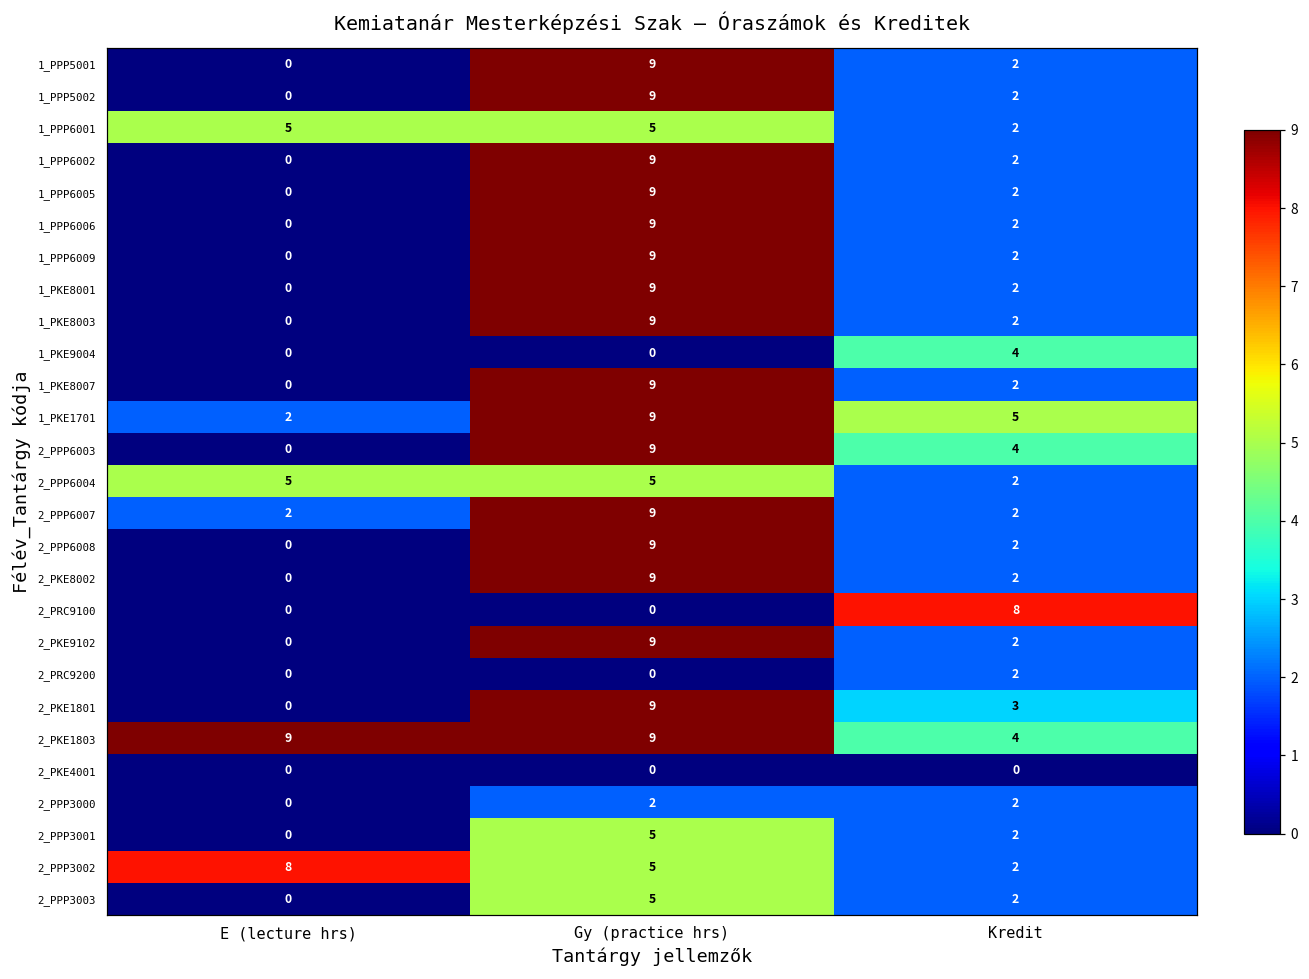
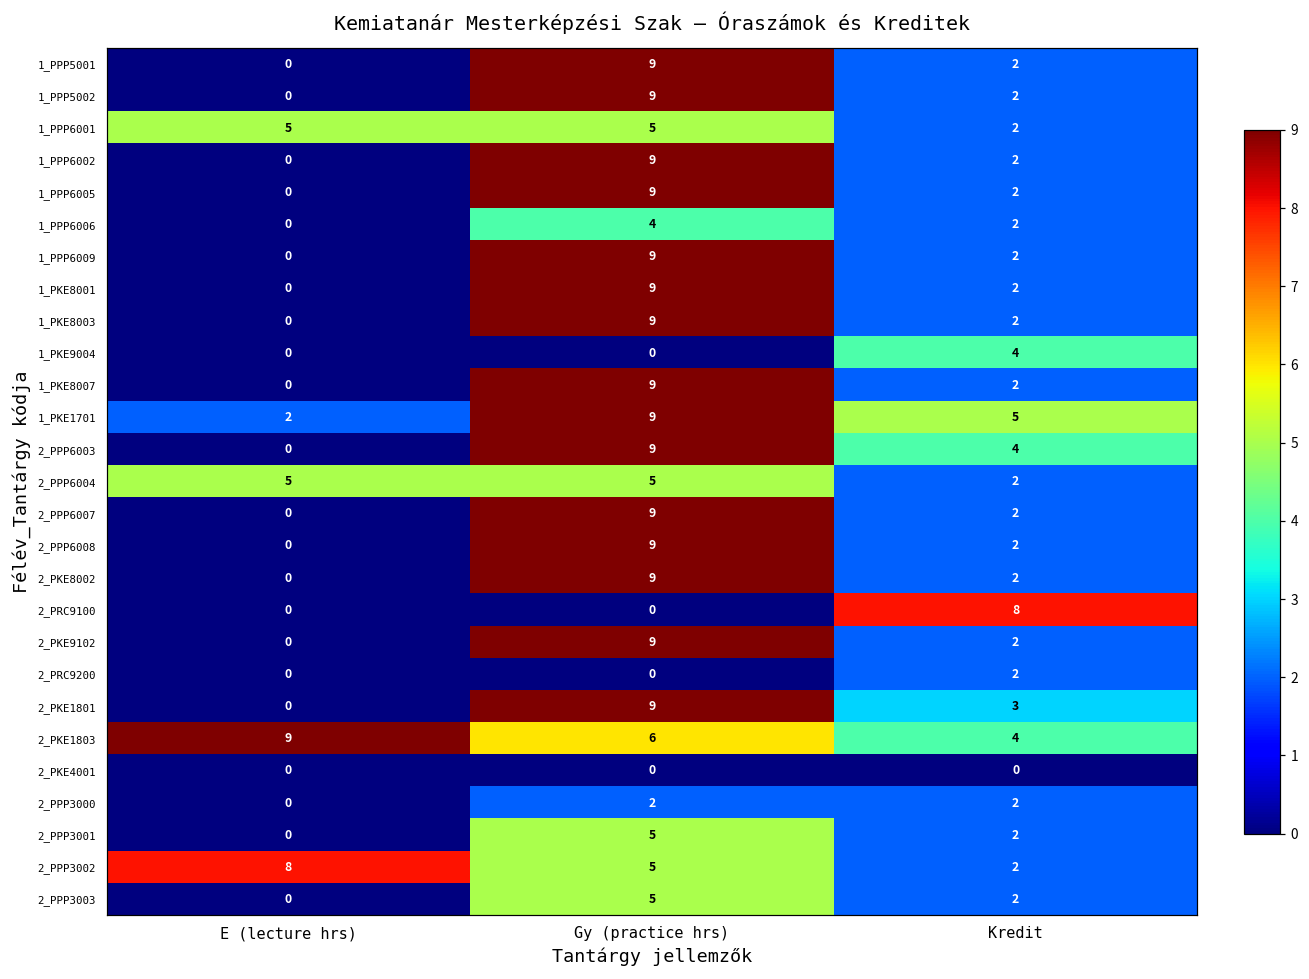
  {
    "1_PPP5001": {
      "E (lecture hrs)": 0,
      "Gy (practice hrs)": 9,
      "Kredit": 2
    },
    "1_PPP5002": {
      "E (lecture hrs)": 0,
      "Gy (practice hrs)": 9,
      "Kredit": 2
    },
    "1_PPP6001": {
      "E (lecture hrs)": 5,
      "Gy (practice hrs)": 5,
      "Kredit": 2
    },
    "1_PPP6002": {
      "E (lecture hrs)": 0,
      "Gy (practice hrs)": 9,
      "Kredit": 2
    },
    "1_PPP6005": {
      "E (lecture hrs)": 0,
      "Gy (practice hrs)": 9,
      "Kredit": 2
    },
    "1_PPP6006": {
      "E (lecture hrs)": 0,
-     "Gy (practice hrs)": 9,
+     "Gy (practice hrs)": 4,
      "Kredit": 2
    },
    "1_PPP6009": {
      "E (lecture hrs)": 0,
      "Gy (practice hrs)": 9,
      "Kredit": 2
    },
    "1_PKE8001": {
      "E (lecture hrs)": 0,
      "Gy (practice hrs)": 9,
      "Kredit": 2
    },
    "1_PKE8003": {
      "E (lecture hrs)": 0,
      "Gy (practice hrs)": 9,
      "Kredit": 2
    },
    "1_PKE9004": {
      "E (lecture hrs)": 0,
      "Gy (practice hrs)": 0,
      "Kredit": 4
    },
    "1_PKE8007": {
      "E (lecture hrs)": 0,
      "Gy (practice hrs)": 9,
      "Kredit": 2
    },
    "1_PKE1701": {
      "E (lecture hrs)": 2,
      "Gy (practice hrs)": 9,
      "Kredit": 5
    },
    "2_PPP6003": {
      "E (lecture hrs)": 0,
      "Gy (practice hrs)": 9,
      "Kredit": 4
    },
    "2_PPP6004": {
      "E (lecture hrs)": 5,
      "Gy (practice hrs)": 5,
      "Kredit": 2
    },
    "2_PPP6007": {
-     "E (lecture hrs)": 2,
+     "E (lecture hrs)": 0,
      "Gy (practice hrs)": 9,
      "Kredit": 2
    },
    "2_PPP6008": {
      "E (lecture hrs)": 0,
      "Gy (practice hrs)": 9,
      "Kredit": 2
    },
    "2_PKE8002": {
      "E (lecture hrs)": 0,
      "Gy (practice hrs)": 9,
      "Kredit": 2
    },
    "2_PRC9100": {
      "E (lecture hrs)": 0,
      "Gy (practice hrs)": 0,
      "Kredit": 8
    },
    "2_PKE9102": {
      "E (lecture hrs)": 0,
      "Gy (practice hrs)": 9,
      "Kredit": 2
    },
    "2_PRC9200": {
      "E (lecture hrs)": 0,
      "Gy (practice hrs)": 0,
      "Kredit": 2
    },
    "2_PKE1801": {
      "E (lecture hrs)": 0,
      "Gy (practice hrs)": 9,
      "Kredit": 3
    },
    "2_PKE1803": {
      "E (lecture hrs)": 9,
-     "Gy (practice hrs)": 9,
+     "Gy (practice hrs)": 6,
      "Kredit": 4
    },
    "2_PKE4001": {
      "E (lecture hrs)": 0,
      "Gy (practice hrs)": 0,
      "Kredit": 0
    },
    "2_PPP3000": {
      "E (lecture hrs)": 0,
      "Gy (practice hrs)": 2,
      "Kredit": 2
    },
    "2_PPP3001": {
      "E (lecture hrs)": 0,
      "Gy (practice hrs)": 5,
      "Kredit": 2
    },
    "2_PPP3002": {
      "E (lecture hrs)": 8,
      "Gy (practice hrs)": 5,
      "Kredit": 2
    },
    "2_PPP3003": {
      "E (lecture hrs)": 0,
      "Gy (practice hrs)": 5,
      "Kredit": 2
    }
  }
